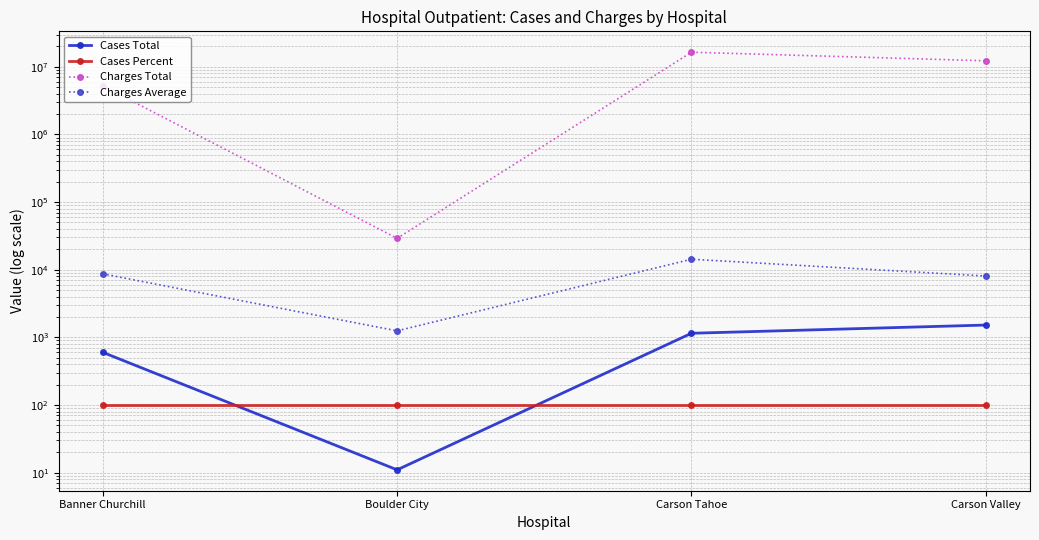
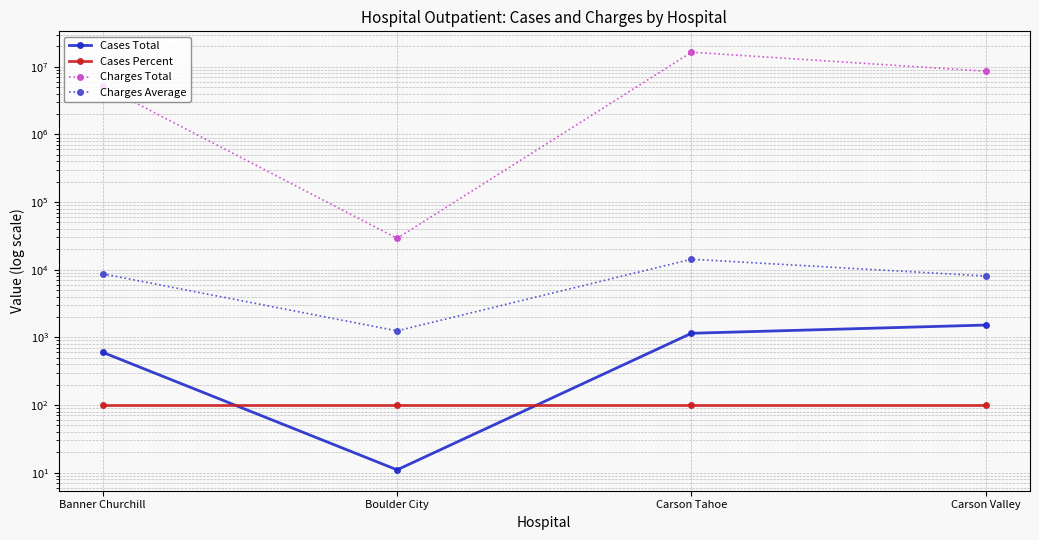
  {
    "Cases Percent": {
      "Banner Churchill": 100,
      "Boulder City": 100,
      "Carson Tahoe": 100,
      "Carson Valley": 100
    },
    "Charges Total": {
      "Boulder City": 29000,
      "Carson Tahoe": 16000000,
-     "Carson Valley": 12000000
+     "Carson Valley": 9000000
    }
  }
